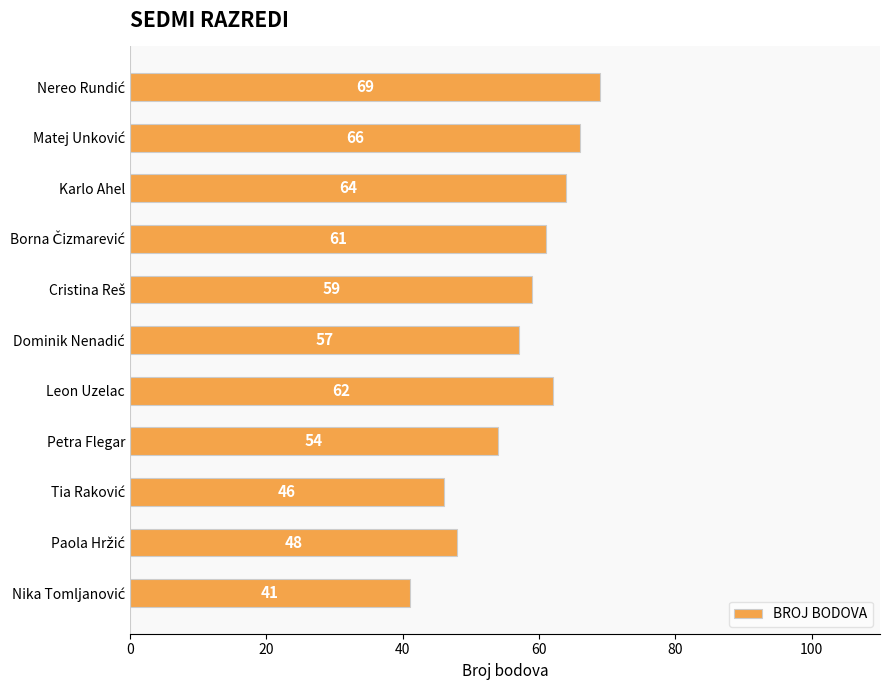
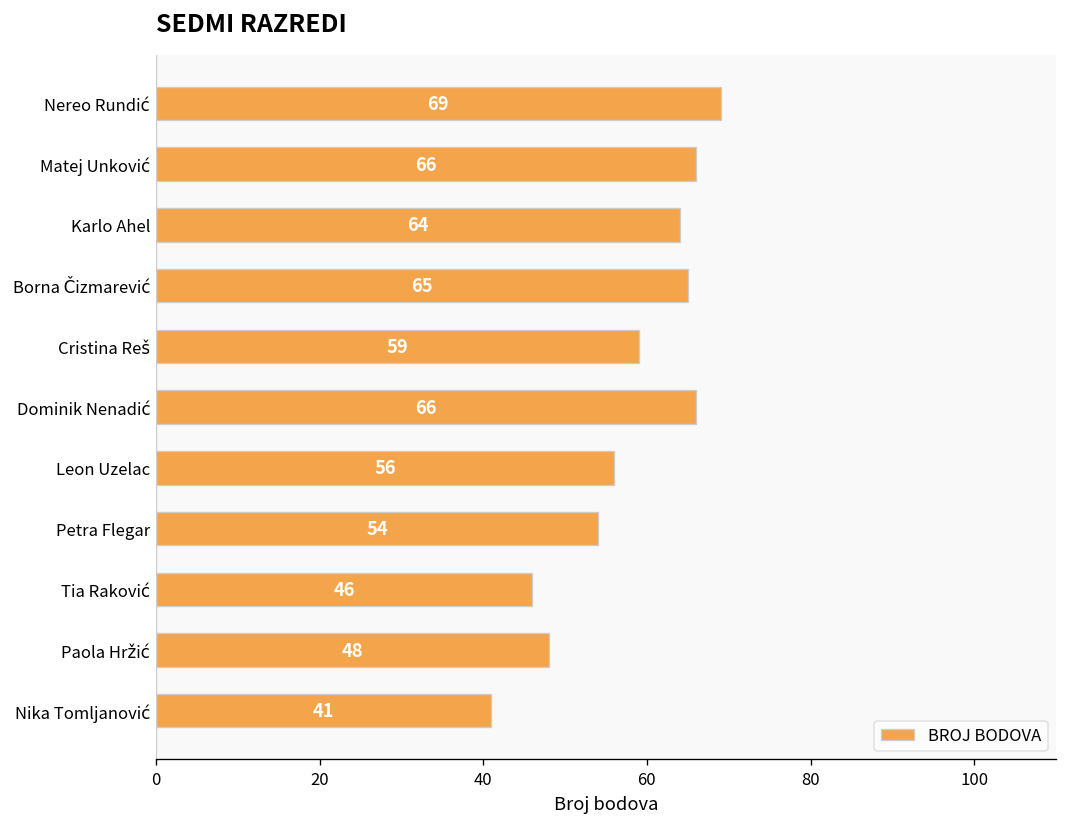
  {
    "Nereo Rundić": 69,
    "Matej Unković": 66,
    "Karlo Ahel": 64,
-   "Borna Čizmarević": 61,
+   "Borna Čizmarević": 65,
    "Cristina Reš": 59,
-   "Dominik Nenadić": 57,
-   "Leon Uzelac": 62,
+   "Dominik Nenadić": 66,
+   "Leon Uzelac": 56,
    "Petra Flegar": 54,
    "Tia Raković": 46,
    "Paola Hržić": 48,
    "Nika Tomljanović": 41
  }
